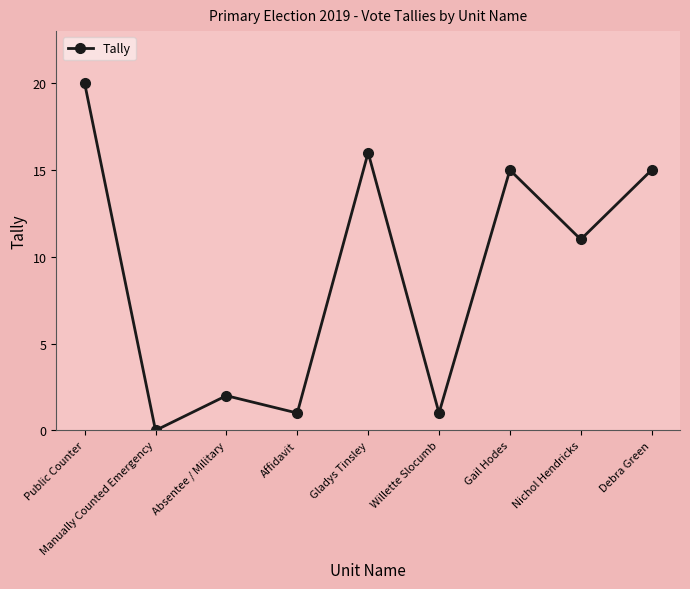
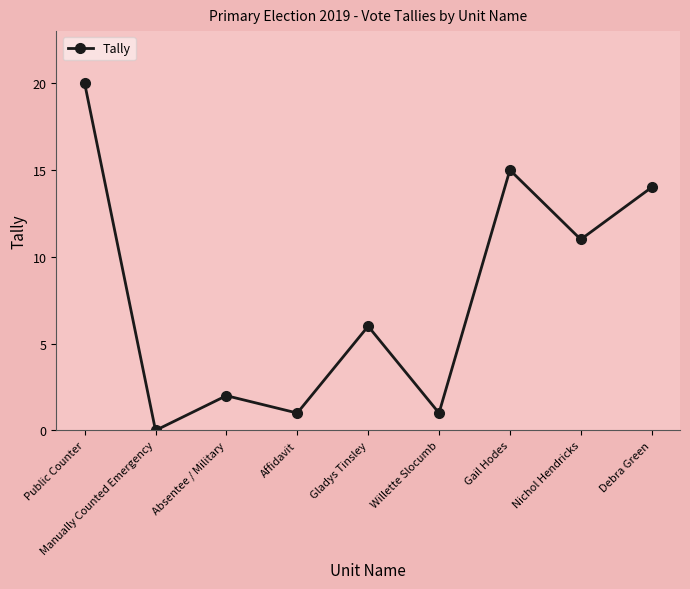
  {
    "Public Counter": 20,
    "Manually Counted Emergency": 0,
    "Absentee / Military": 2,
    "Affidavit": 1,
-   "Gladys Tinsley": 16,
+   "Gladys Tinsley": 6,
    "Willette Slocumb": 1,
    "Gail Hodes": 15,
    "Nichol Hendricks": 11,
-   "Debra Green": 15
+   "Debra Green": 14
  }
